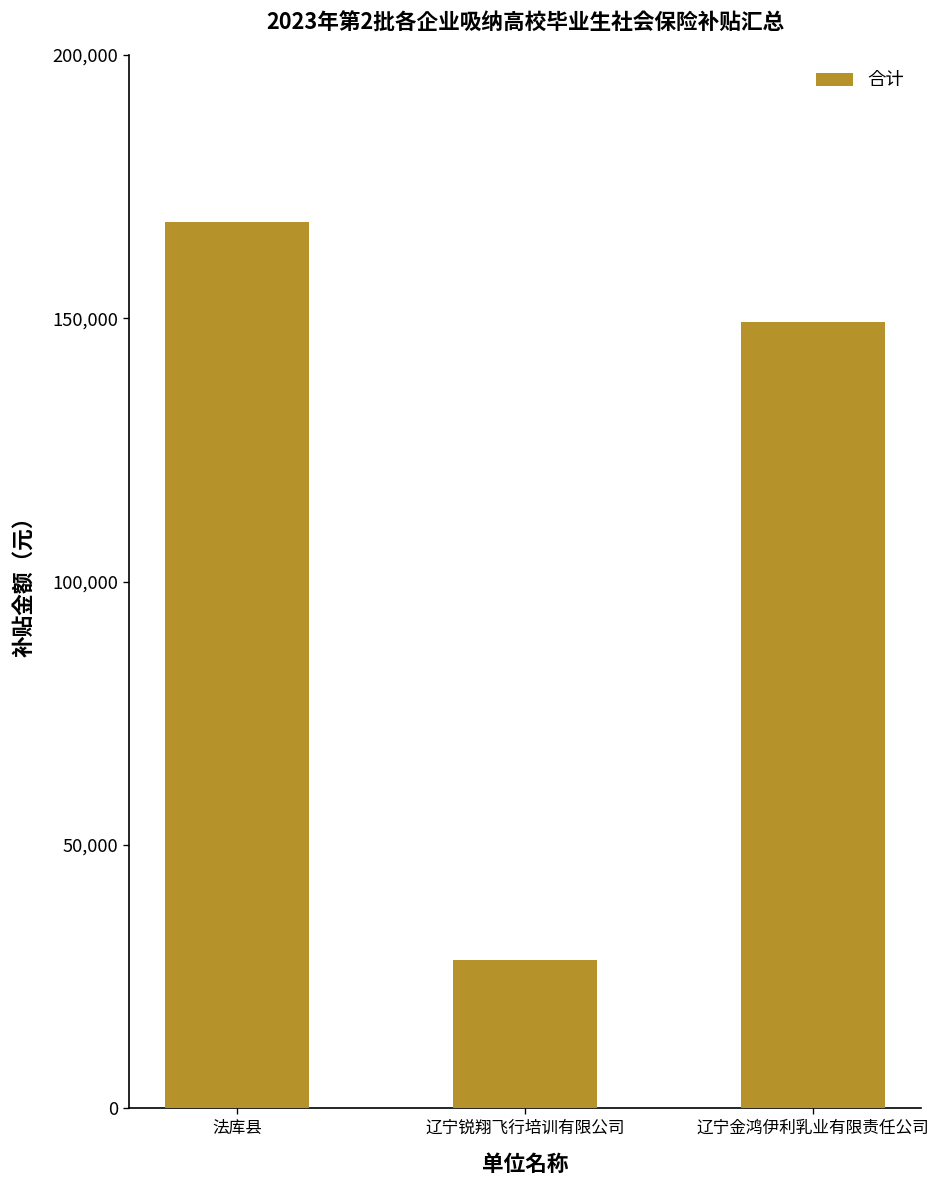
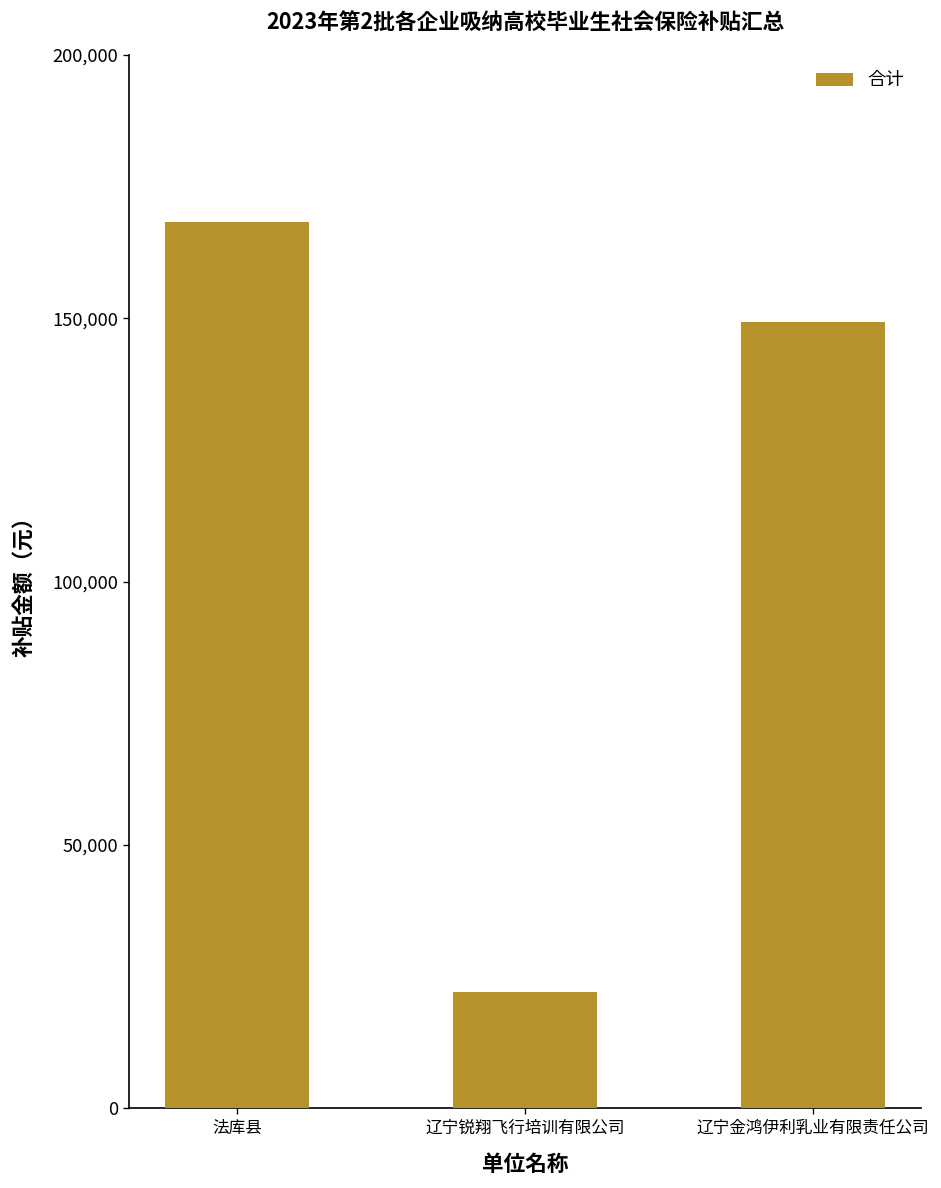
  {
    "法库县": "168,000",
-   "辽宁锐翔飞行培训有限公司": "28,000",
+   "辽宁锐翔飞行培训有限公司": "22,000",
    "辽宁金鸿伊利乳业有限责任公司": "149,000"
  }
